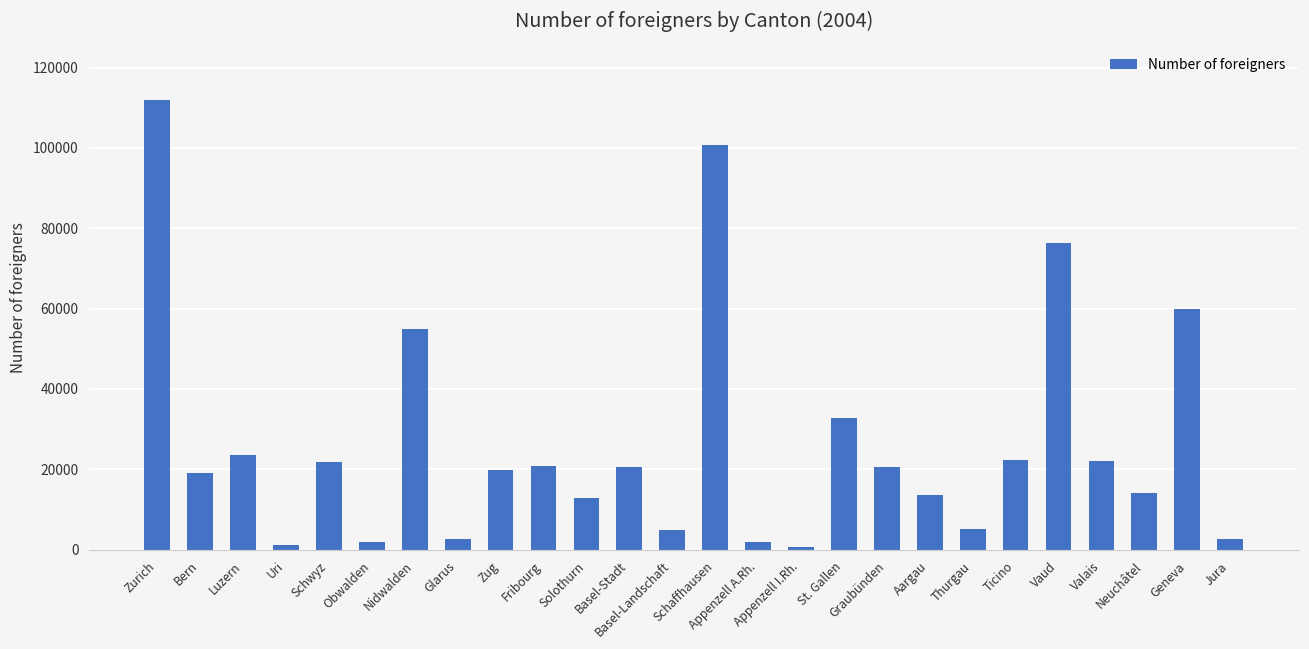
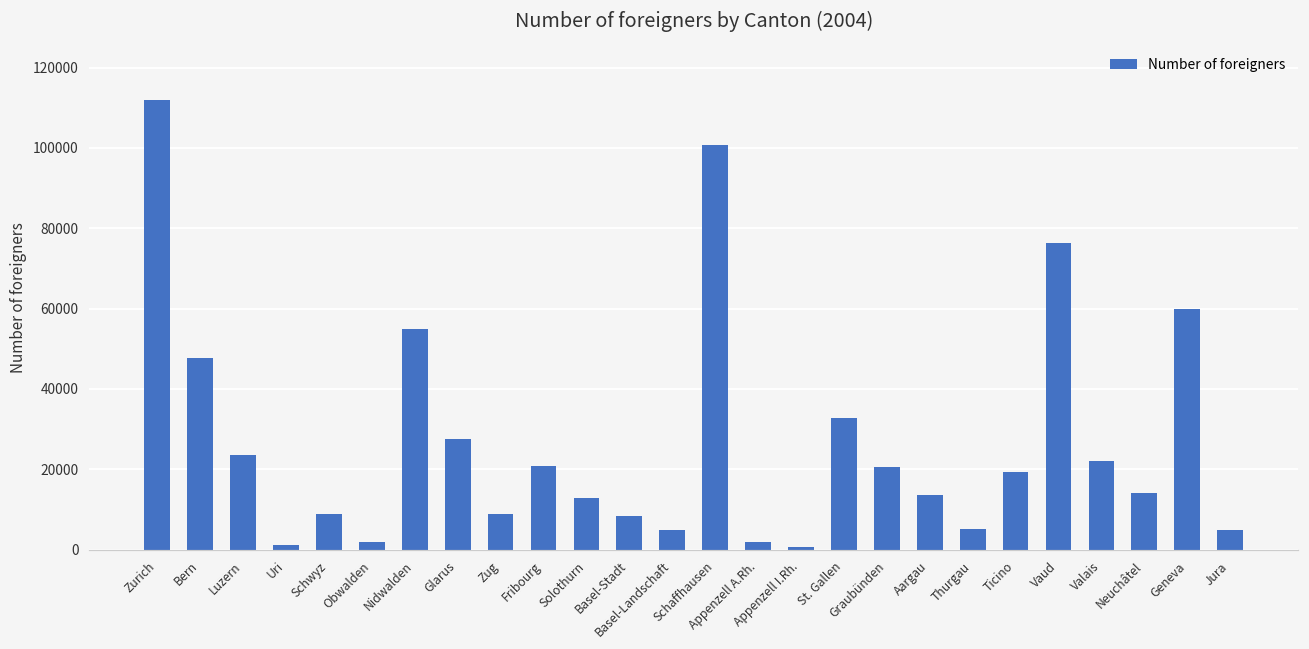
  {
    "Zurich": 112000,
-   "Bern": 19000,
+   "Bern": 48000,
    "Luzern": 24000,
    "Uri": 1000,
-   "Schwyz": 22000,
+   "Schwyz": 9000,
    "Obwalden": 2000,
    "Nidwalden": 55000,
-   "Glarus": 3000,
-   "Zug": 20000,
+   "Glarus": 28000,
+   "Zug": 9000,
    "Fribourg": 21000,
    "Solothurn": 13000,
-   "Basel-Stadt": 21000,
+   "Basel-Stadt": 8000,
    "Basel-Landschaft": 5000,
    "Schaffhausen": 101000,
    "Appenzell A.Rh.": 2000,
    "St. Gallen": 33000,
    "Graubünden": 21000,
    "Aargau": 14000,
    "Thurgau": 5000,
-   "Ticino": 22000,
+   "Ticino": 19000,
    "Vaud": 76000,
    "Valais": 22000,
    "Neuchâtel": 14000,
    "Geneva": 60000,
-   "Jura": 3000
+   "Jura": 5000
  }
